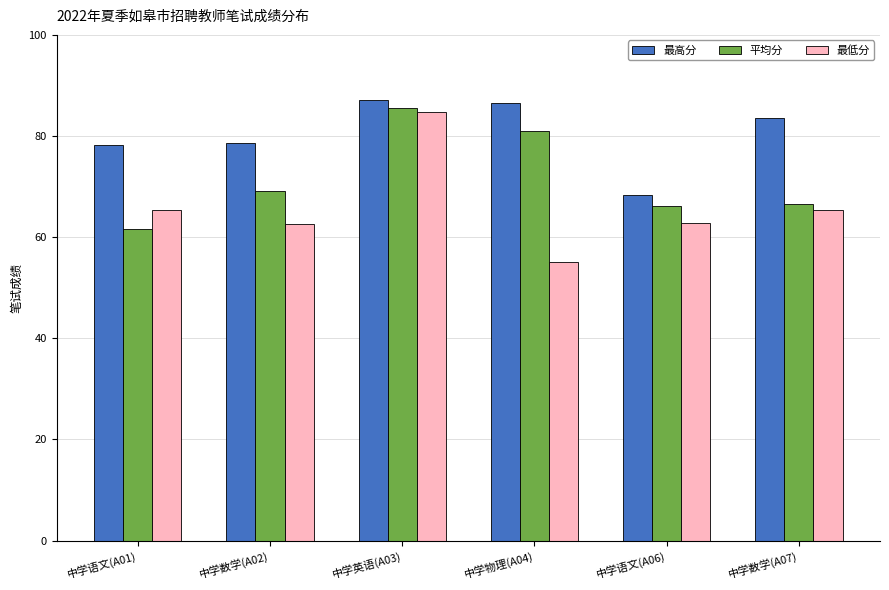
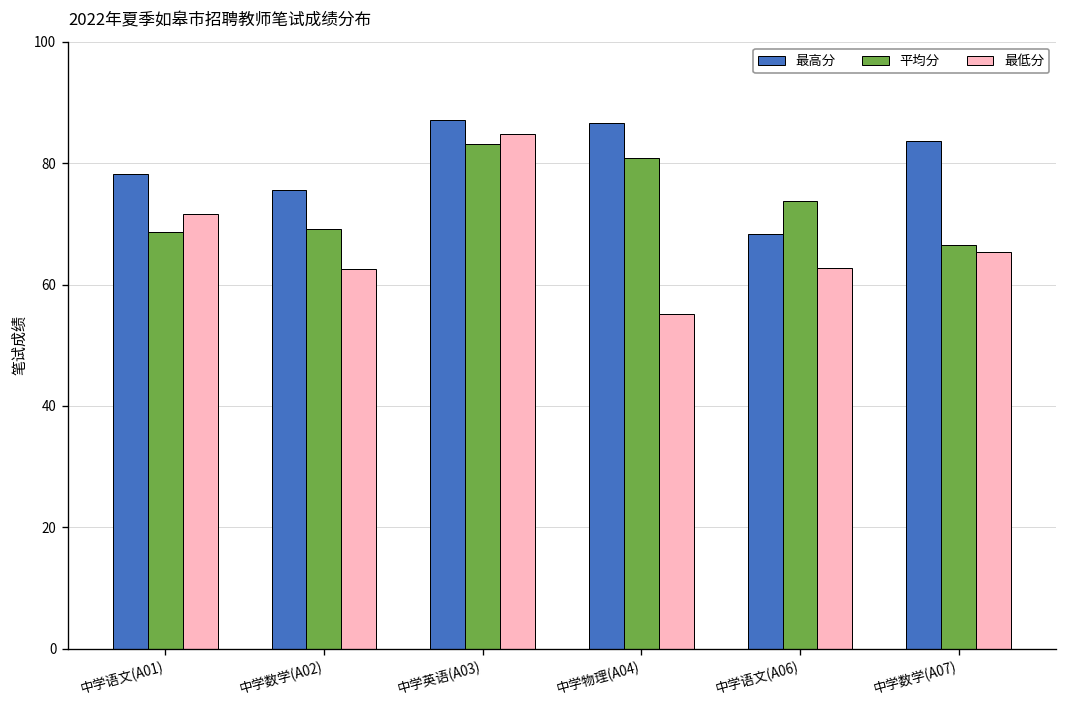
  {
    "最高分": {
      "中学语文(A01)": 78,
-     "中学数学(A02)": 79,
+     "中学数学(A02)": 76,
      "中学英语(A03)": 87,
      "中学物理(A04)": 87,
      "中学语文(A06)": 68,
      "中学数学(A07)": 84
    },
    "平均分": {
-     "中学语文(A01)": 62,
+     "中学语文(A01)": 69,
      "中学数学(A02)": 69,
-     "中学英语(A03)": 86,
+     "中学英语(A03)": 83,
      "中学物理(A04)": 81,
-     "中学语文(A06)": 66,
+     "中学语文(A06)": 74,
      "中学数学(A07)": 67
    },
    "最低分": {
-     "中学语文(A01)": 65,
+     "中学语文(A01)": 72,
      "中学数学(A02)": 63,
      "中学英语(A03)": 85,
      "中学物理(A04)": 55,
      "中学语文(A06)": 63,
      "中学数学(A07)": 65
    }
  }
